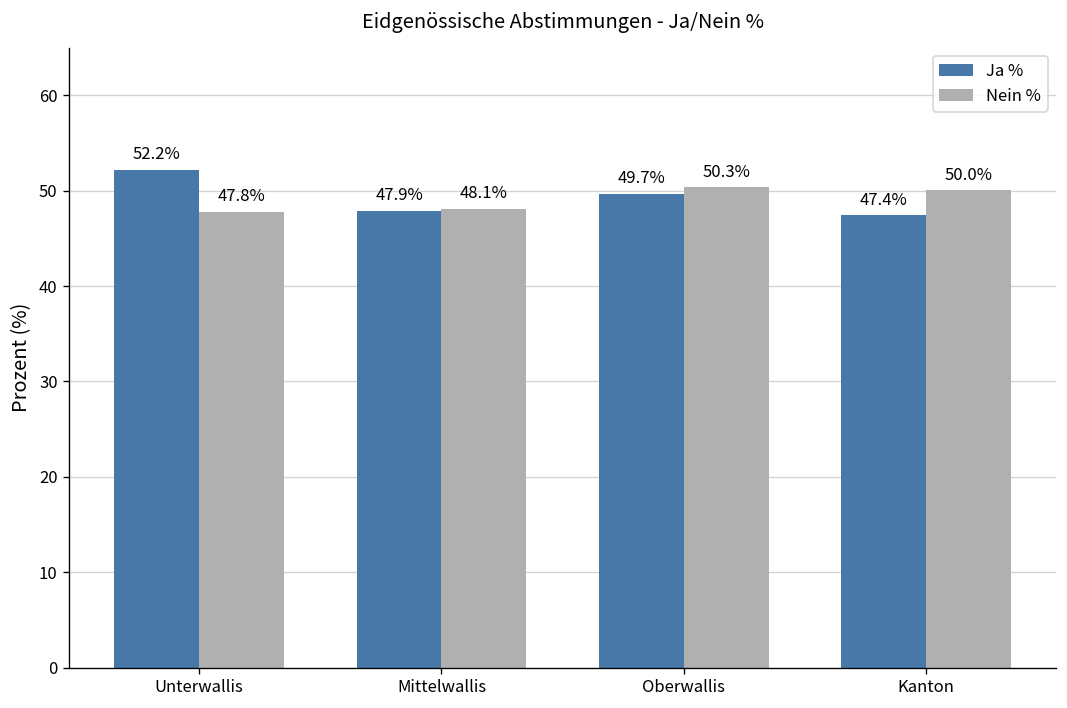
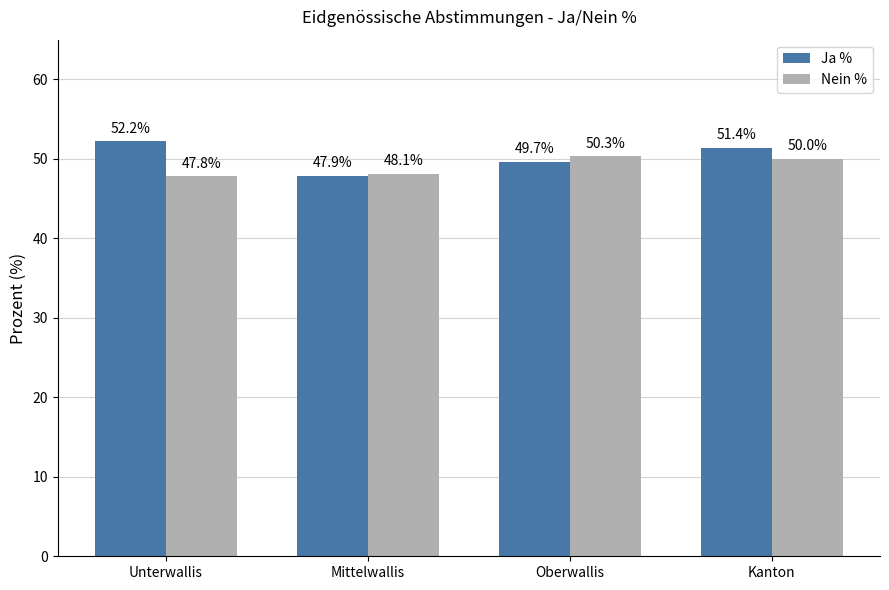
  {
    "Ja %": {
      "Unterwallis": "52.2%",
      "Mittelwallis": "47.9%",
      "Oberwallis": "49.7%",
-     "Kanton": "47.4%"
+     "Kanton": "51.4%"
    },
    "Nein %": {
      "Unterwallis": "47.8%",
      "Mittelwallis": "48.1%",
      "Oberwallis": "50.3%",
      "Kanton": "50.0%"
    }
  }
